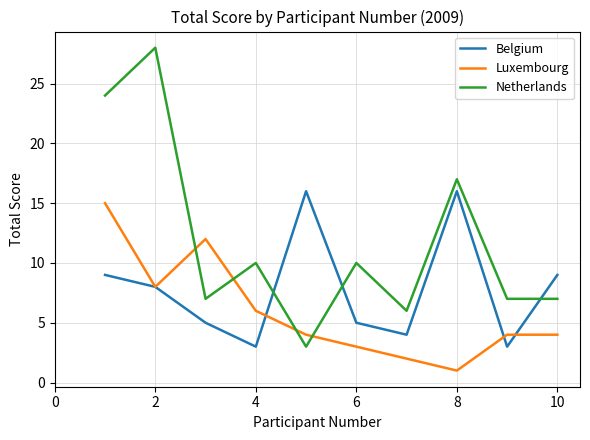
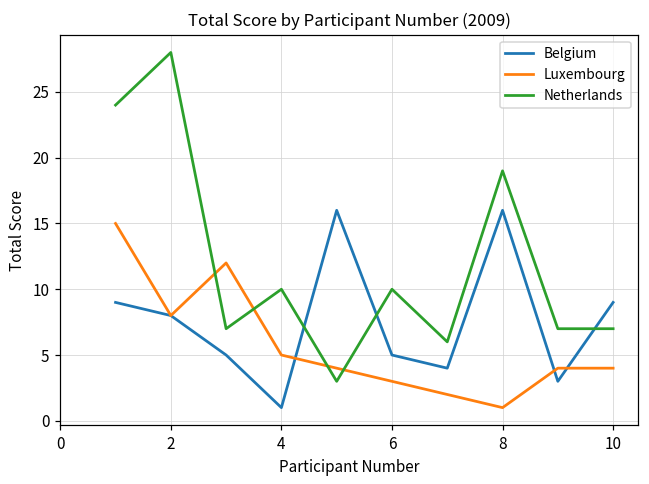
  {
    "Belgium": {
-     "4": 3,
+     "4": 1,
      "6": 5,
      "8": 16,
      "10": 9
    },
    "Luxembourg": {
-     "4": 6,
+     "4": 5,
      "6": 3,
      "8": 1,
      "10": 4
    },
    "Netherlands": {
      "2": 28,
      "4": 10,
      "6": 10,
-     "8": 17,
+     "8": 19,
      "10": 7
    }
  }
